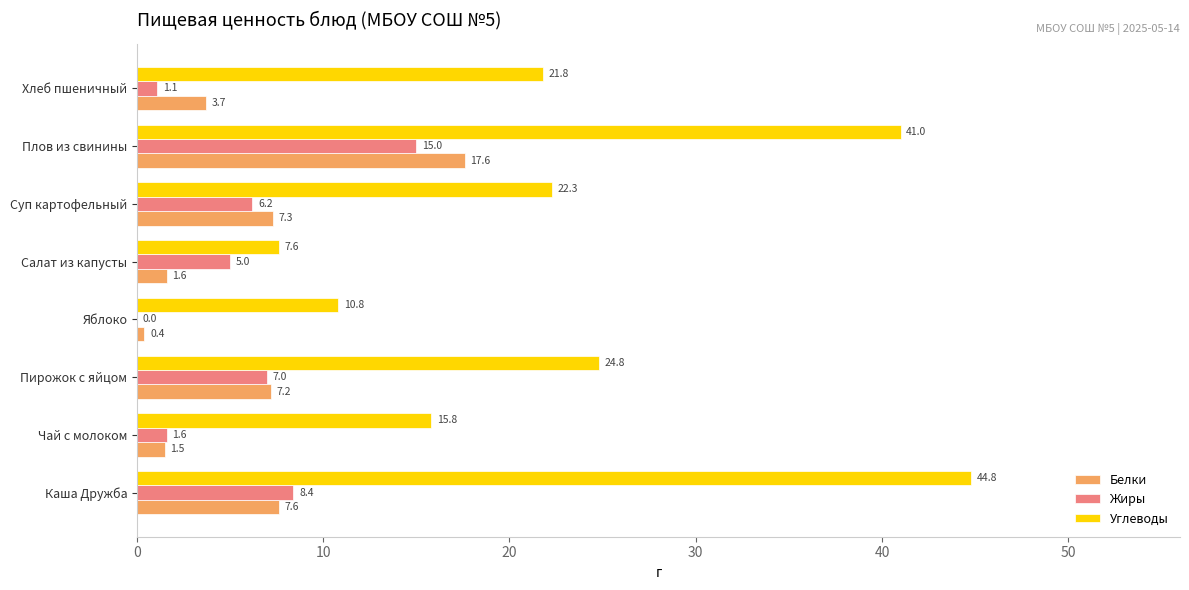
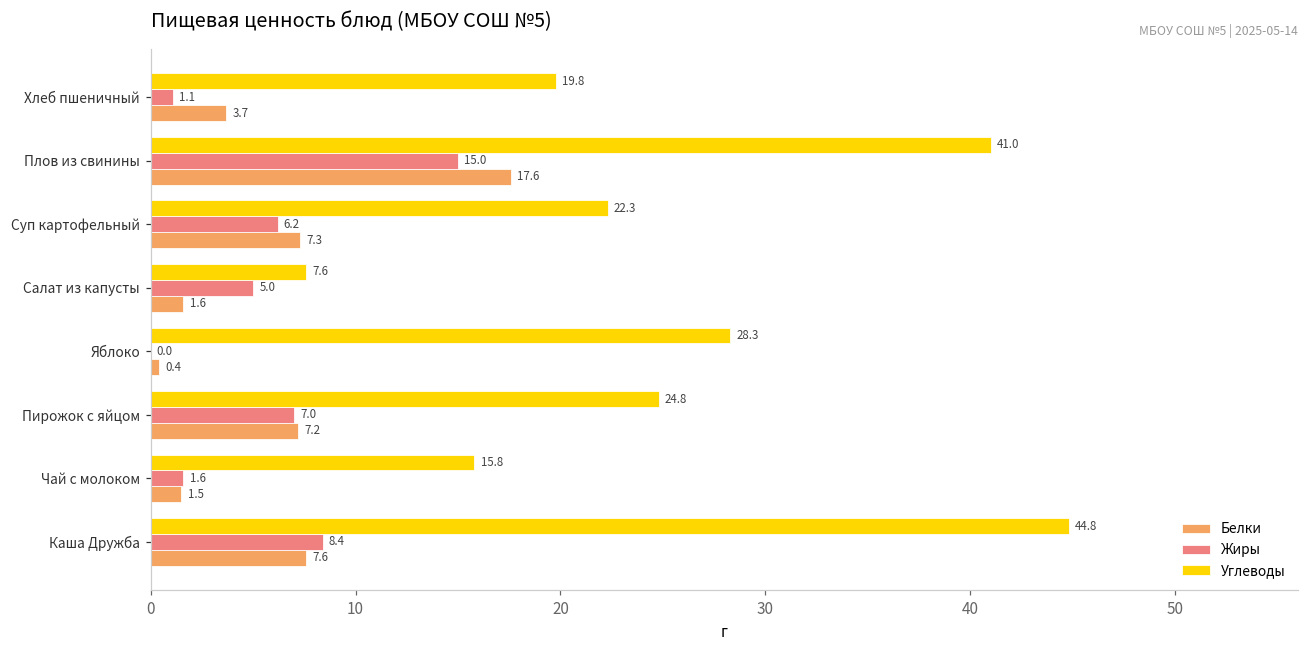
  {
    "Углеводы": {
-     "Хлеб пшеничный": 21.8,
+     "Хлеб пшеничный": 19.8,
      "Плов из свинины": 41.0,
      "Суп картофельный": 22.3,
      "Салат из капусты": 7.6,
-     "Яблоко": 10.8,
+     "Яблоко": 28.3,
      "Пирожок с яйцом": 24.8,
      "Чай с молоком": 15.8,
      "Каша Дружба": 44.8
    }
  }
